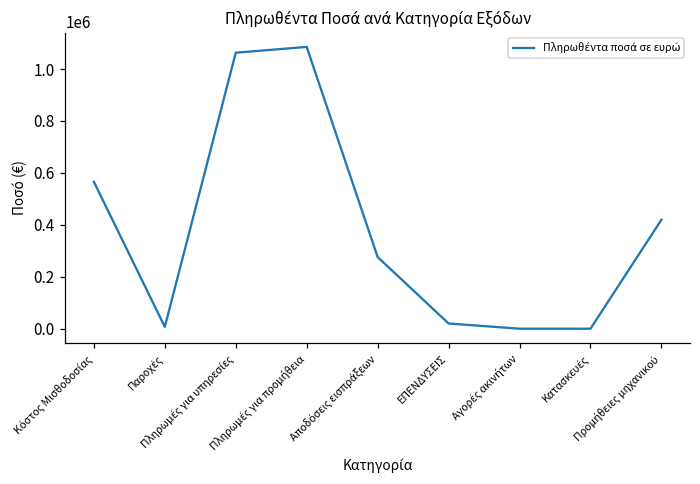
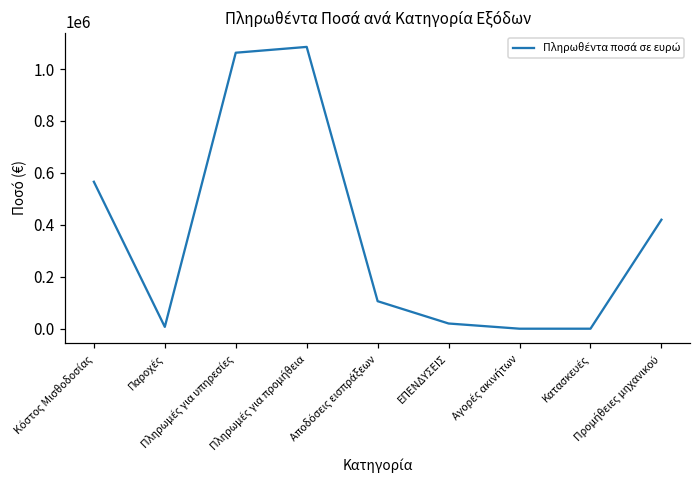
  {
    "Κόστος Μισθοδοσίας": 570000,
    "Παροχές": 10000,
    "Πληρωμές για υπηρεσίες": 1060000,
    "Πληρωμές για προμήθεια": 1090000,
-   "Αποδόσεις εισπράξεων": 280000,
+   "Αποδόσεις εισπράξεων": 110000,
    "ΕΠΕΝΔΥΣΕΙΣ": 20000,
    "Αγορές ακινήτων": 0,
    "Κατασκευές": 0,
    "Προμήθειες μηχανικού": 420000
  }
